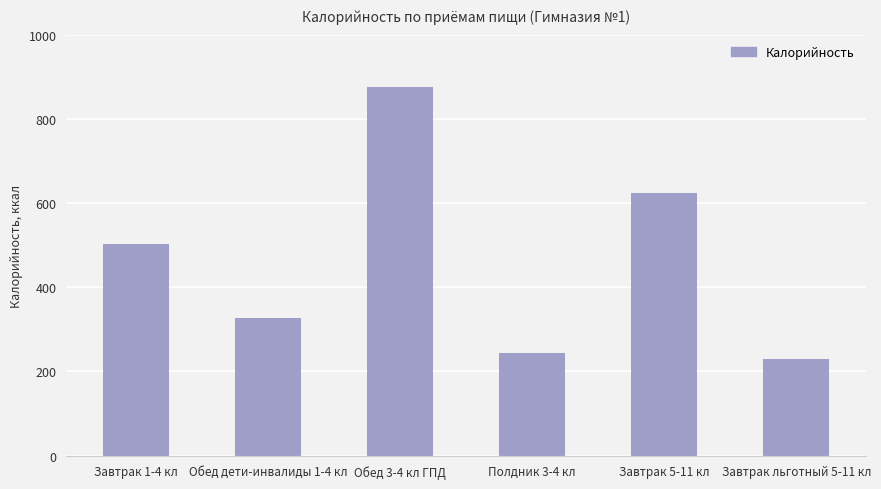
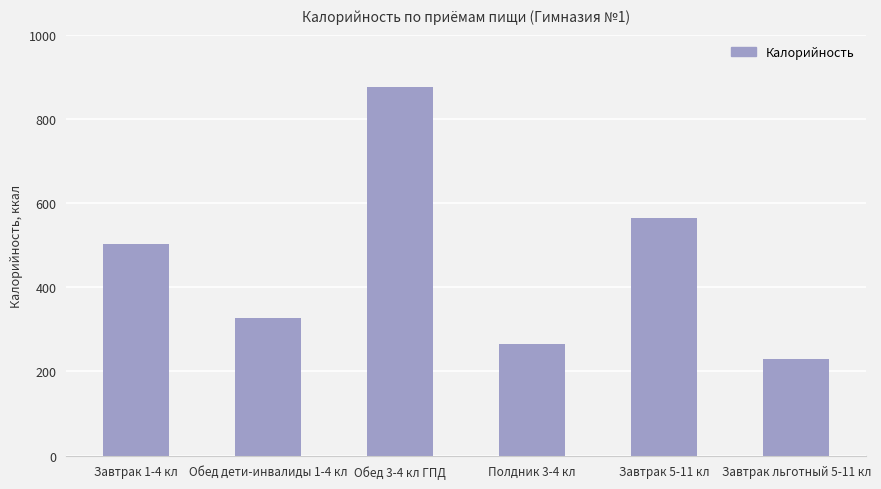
  {
    "Завтрак 1-4 кл": 500,
    "Обед дети-инвалиды 1-4 кл": 330,
    "Обед 3-4 кл ГПД": 880,
-   "Полдник 3-4 кл": 240,
-   "Завтрак 5-11 кл": 620,
+   "Полдник 3-4 кл": 260,
+   "Завтрак 5-11 кл": 560,
    "Завтрак льготный 5-11 кл": 230
  }
